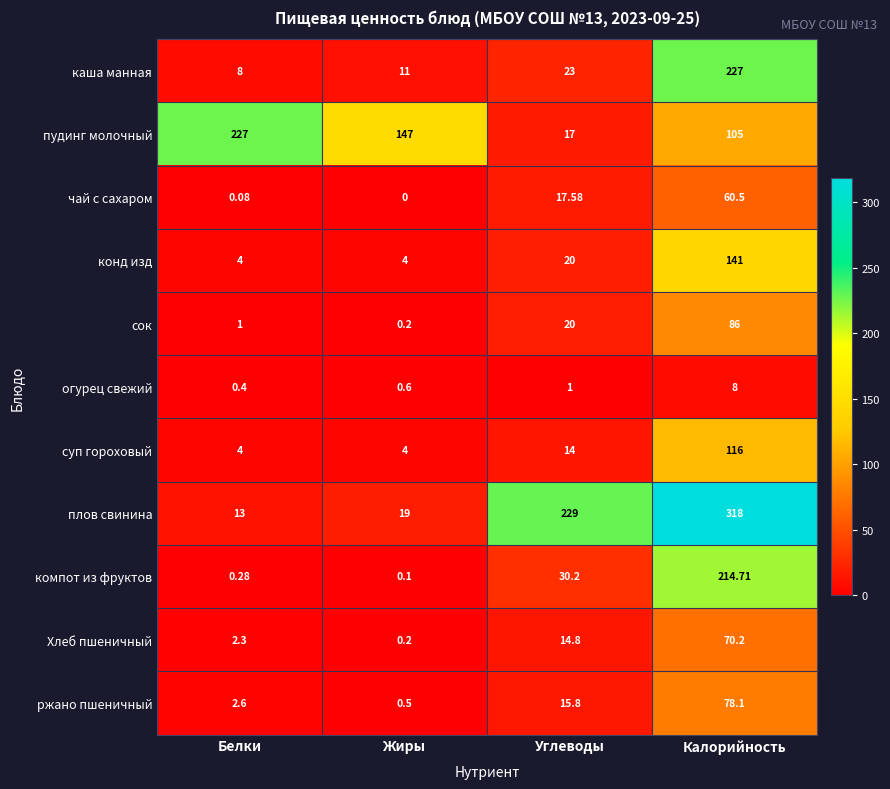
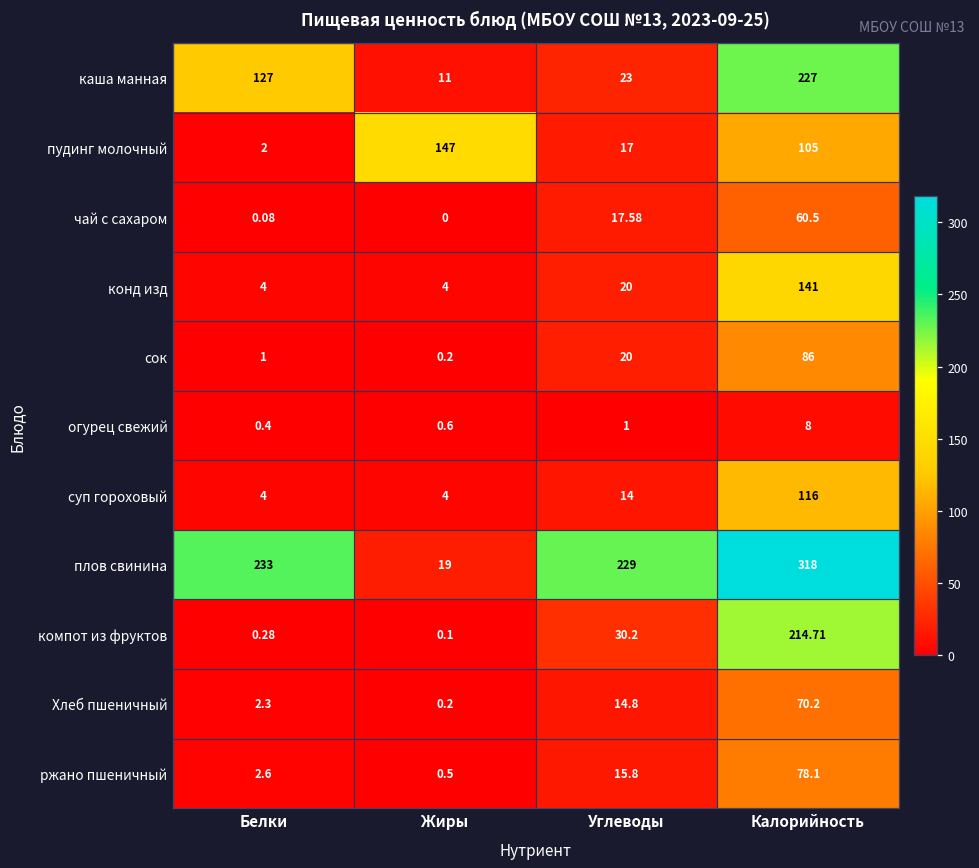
  {
    "каша манная": {
-     "Белки": 8,
+     "Белки": 127,
      "Жиры": 11,
      "Углеводы": 23,
      "Калорийность": 227
    },
    "пудинг молочный": {
-     "Белки": 227,
+     "Белки": 2,
      "Жиры": 147,
      "Углеводы": 17,
      "Калорийность": 105
    },
    "чай с сахаром": {
      "Белки": 0.08,
      "Жиры": 0,
      "Углеводы": 17.58,
      "Калорийность": 60.5
    },
    "конд изд": {
      "Белки": 4,
      "Жиры": 4,
      "Углеводы": 20,
      "Калорийность": 141
    },
    "сок": {
      "Белки": 1,
      "Жиры": 0.2,
      "Углеводы": 20,
      "Калорийность": 86
    },
    "огурец свежий": {
      "Белки": 0.4,
      "Жиры": 0.6,
      "Углеводы": 1,
      "Калорийность": 8
    },
    "суп гороховый": {
      "Белки": 4,
      "Жиры": 4,
      "Углеводы": 14,
      "Калорийность": 116
    },
    "плов свинина": {
-     "Белки": 13,
+     "Белки": 233,
      "Жиры": 19,
      "Углеводы": 229,
      "Калорийность": 318
    },
    "компот из фруктов": {
      "Белки": 0.28,
      "Жиры": 0.1,
      "Углеводы": 30.2,
      "Калорийность": 214.71
    },
    "Хлеб пшеничный": {
      "Белки": 2.3,
      "Жиры": 0.2,
      "Углеводы": 14.8,
      "Калорийность": 70.2
    },
    "ржано пшеничный": {
      "Белки": 2.6,
      "Жиры": 0.5,
      "Углеводы": 15.8,
      "Калорийность": 78.1
    }
  }
